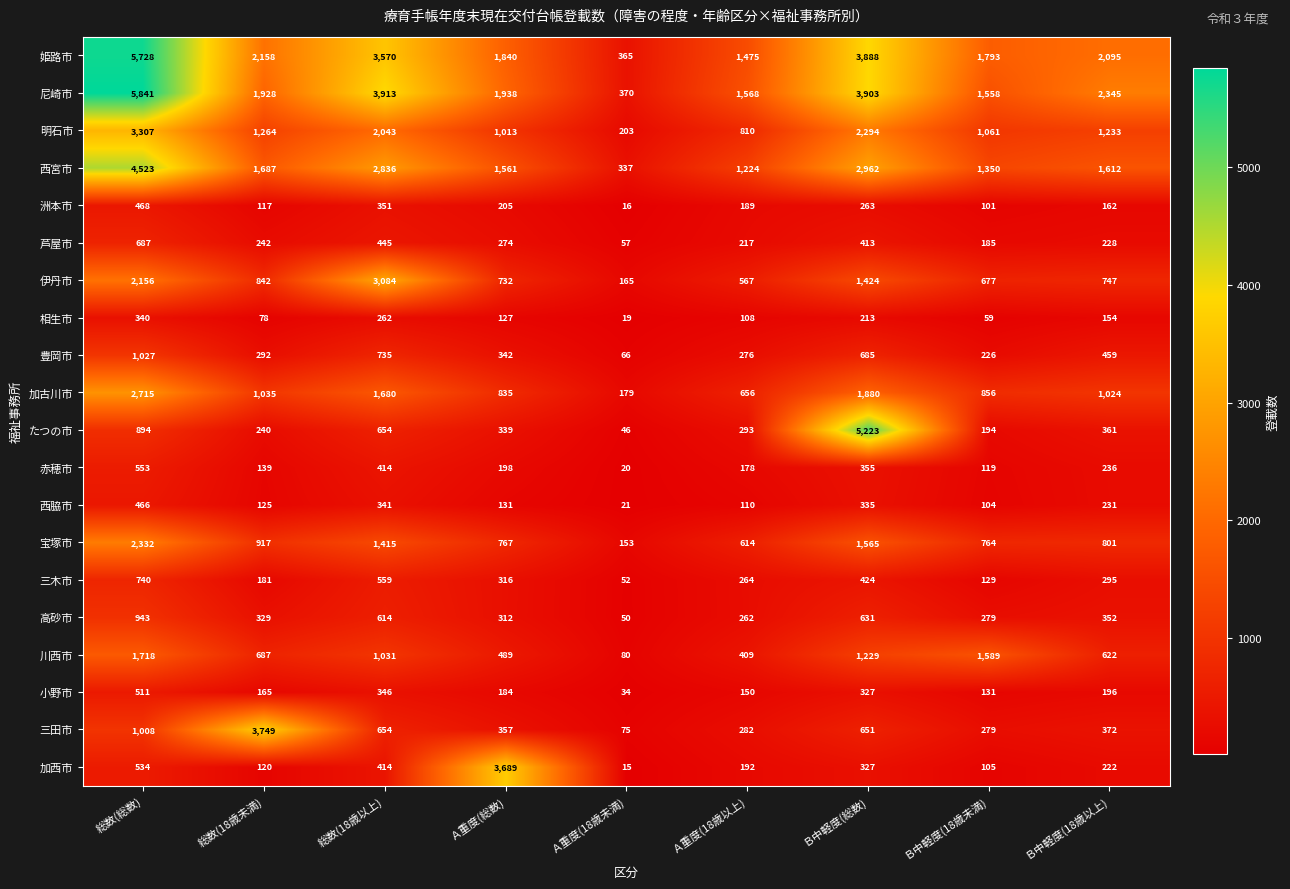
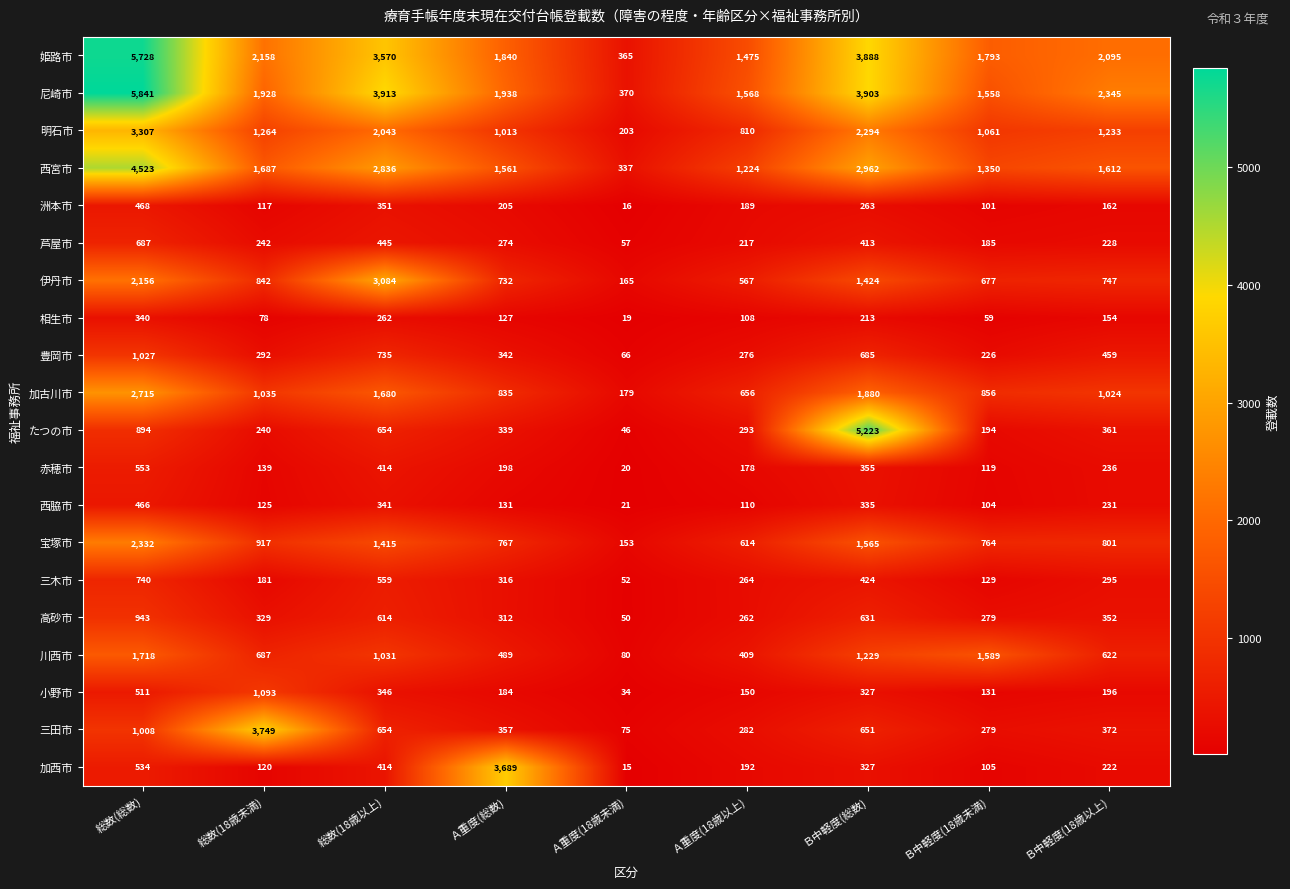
  {
    "姫路市": {
      "総数(総数)": "5,728",
      "総数(18歳未満)": "2,158",
      "総数(18歳以上)": "3,570",
      "Ａ重度(総数)": "1,840",
      "Ａ重度(18歳未満)": "365",
      "Ａ重度(18歳以上)": "1,475",
      "Ｂ中軽度(総数)": "3,888",
      "Ｂ中軽度(18歳未満)": "1,793",
      "Ｂ中軽度(18歳以上)": "2,095"
    },
    "尼崎市": {
      "総数(総数)": "5,841",
      "総数(18歳未満)": "1,928",
      "総数(18歳以上)": "3,913",
      "Ａ重度(総数)": "1,938",
      "Ａ重度(18歳未満)": "370",
      "Ａ重度(18歳以上)": "1,568",
      "Ｂ中軽度(総数)": "3,903",
      "Ｂ中軽度(18歳未満)": "1,558",
      "Ｂ中軽度(18歳以上)": "2,345"
    },
    "明石市": {
      "総数(総数)": "3,307",
      "総数(18歳未満)": "1,264",
      "総数(18歳以上)": "2,043",
      "Ａ重度(総数)": "1,013",
      "Ａ重度(18歳未満)": "203",
      "Ａ重度(18歳以上)": "810",
      "Ｂ中軽度(総数)": "2,294",
      "Ｂ中軽度(18歳未満)": "1,061",
      "Ｂ中軽度(18歳以上)": "1,233"
    },
    "西宮市": {
      "総数(総数)": "4,523",
      "総数(18歳未満)": "1,687",
      "総数(18歳以上)": "2,836",
      "Ａ重度(総数)": "1,561",
      "Ａ重度(18歳未満)": "337",
      "Ａ重度(18歳以上)": "1,224",
      "Ｂ中軽度(総数)": "2,962",
      "Ｂ中軽度(18歳未満)": "1,350",
      "Ｂ中軽度(18歳以上)": "1,612"
    },
    "洲本市": {
      "総数(総数)": "468",
      "総数(18歳未満)": "117",
      "総数(18歳以上)": "351",
      "Ａ重度(総数)": "205",
      "Ａ重度(18歳未満)": "16",
      "Ａ重度(18歳以上)": "189",
      "Ｂ中軽度(総数)": "263",
      "Ｂ中軽度(18歳未満)": "101",
      "Ｂ中軽度(18歳以上)": "162"
    },
    "芦屋市": {
      "総数(総数)": "687",
      "総数(18歳未満)": "242",
      "総数(18歳以上)": "445",
      "Ａ重度(総数)": "274",
      "Ａ重度(18歳未満)": "57",
      "Ａ重度(18歳以上)": "217",
      "Ｂ中軽度(総数)": "413",
      "Ｂ中軽度(18歳未満)": "185",
      "Ｂ中軽度(18歳以上)": "228"
    },
    "伊丹市": {
      "総数(総数)": "2,156",
      "総数(18歳未満)": "842",
      "総数(18歳以上)": "3,084",
      "Ａ重度(総数)": "732",
      "Ａ重度(18歳未満)": "165",
      "Ａ重度(18歳以上)": "567",
      "Ｂ中軽度(総数)": "1,424",
      "Ｂ中軽度(18歳未満)": "677",
      "Ｂ中軽度(18歳以上)": "747"
    },
    "相生市": {
      "総数(総数)": "340",
      "総数(18歳未満)": "78",
      "総数(18歳以上)": "262",
      "Ａ重度(総数)": "127",
      "Ａ重度(18歳未満)": "19",
      "Ａ重度(18歳以上)": "108",
      "Ｂ中軽度(総数)": "213",
      "Ｂ中軽度(18歳未満)": "59",
      "Ｂ中軽度(18歳以上)": "154"
    },
    "豊岡市": {
      "総数(総数)": "1,027",
      "総数(18歳未満)": "292",
      "総数(18歳以上)": "735",
      "Ａ重度(総数)": "342",
      "Ａ重度(18歳未満)": "66",
      "Ａ重度(18歳以上)": "276",
      "Ｂ中軽度(総数)": "685",
      "Ｂ中軽度(18歳未満)": "226",
      "Ｂ中軽度(18歳以上)": "459"
    },
    "加古川市": {
      "総数(総数)": "2,715",
      "総数(18歳未満)": "1,035",
      "総数(18歳以上)": "1,680",
      "Ａ重度(総数)": "835",
      "Ａ重度(18歳未満)": "179",
      "Ａ重度(18歳以上)": "656",
      "Ｂ中軽度(総数)": "1,880",
      "Ｂ中軽度(18歳未満)": "856",
      "Ｂ中軽度(18歳以上)": "1,024"
    },
    "たつの市": {
      "総数(総数)": "894",
      "総数(18歳未満)": "240",
      "総数(18歳以上)": "654",
      "Ａ重度(総数)": "339",
      "Ａ重度(18歳未満)": "46",
      "Ａ重度(18歳以上)": "293",
      "Ｂ中軽度(総数)": "5,223",
      "Ｂ中軽度(18歳未満)": "194",
      "Ｂ中軽度(18歳以上)": "361"
    },
    "赤穂市": {
      "総数(総数)": "553",
      "総数(18歳未満)": "139",
      "総数(18歳以上)": "414",
      "Ａ重度(総数)": "198",
      "Ａ重度(18歳未満)": "20",
      "Ａ重度(18歳以上)": "178",
      "Ｂ中軽度(総数)": "355",
      "Ｂ中軽度(18歳未満)": "119",
      "Ｂ中軽度(18歳以上)": "236"
    },
    "西脇市": {
      "総数(総数)": "466",
      "総数(18歳未満)": "125",
      "総数(18歳以上)": "341",
      "Ａ重度(総数)": "131",
      "Ａ重度(18歳未満)": "21",
      "Ａ重度(18歳以上)": "110",
      "Ｂ中軽度(総数)": "335",
      "Ｂ中軽度(18歳未満)": "104",
      "Ｂ中軽度(18歳以上)": "231"
    },
    "宝塚市": {
      "総数(総数)": "2,332",
      "総数(18歳未満)": "917",
      "総数(18歳以上)": "1,415",
      "Ａ重度(総数)": "767",
      "Ａ重度(18歳未満)": "153",
      "Ａ重度(18歳以上)": "614",
      "Ｂ中軽度(総数)": "1,565",
      "Ｂ中軽度(18歳未満)": "764",
      "Ｂ中軽度(18歳以上)": "801"
    },
    "三木市": {
      "総数(総数)": "740",
      "総数(18歳未満)": "181",
      "総数(18歳以上)": "559",
      "Ａ重度(総数)": "316",
      "Ａ重度(18歳未満)": "52",
      "Ａ重度(18歳以上)": "264",
      "Ｂ中軽度(総数)": "424",
      "Ｂ中軽度(18歳未満)": "129",
      "Ｂ中軽度(18歳以上)": "295"
    },
    "高砂市": {
      "総数(総数)": "943",
      "総数(18歳未満)": "329",
      "総数(18歳以上)": "614",
      "Ａ重度(総数)": "312",
      "Ａ重度(18歳未満)": "50",
      "Ａ重度(18歳以上)": "262",
      "Ｂ中軽度(総数)": "631",
      "Ｂ中軽度(18歳未満)": "279",
      "Ｂ中軽度(18歳以上)": "352"
    },
    "川西市": {
      "総数(総数)": "1,718",
      "総数(18歳未満)": "687",
      "総数(18歳以上)": "1,031",
      "Ａ重度(総数)": "489",
      "Ａ重度(18歳未満)": "80",
      "Ａ重度(18歳以上)": "409",
      "Ｂ中軽度(総数)": "1,229",
      "Ｂ中軽度(18歳未満)": "1,589",
      "Ｂ中軽度(18歳以上)": "622"
    },
    "小野市": {
      "総数(総数)": "511",
-     "総数(18歳未満)": "165",
+     "総数(18歳未満)": "1,093",
      "総数(18歳以上)": "346",
      "Ａ重度(総数)": "184",
      "Ａ重度(18歳未満)": "34",
      "Ａ重度(18歳以上)": "150",
      "Ｂ中軽度(総数)": "327",
      "Ｂ中軽度(18歳未満)": "131",
      "Ｂ中軽度(18歳以上)": "196"
    },
    "三田市": {
      "総数(総数)": "1,008",
      "総数(18歳未満)": "3,749",
      "総数(18歳以上)": "654",
      "Ａ重度(総数)": "357",
      "Ａ重度(18歳未満)": "75",
      "Ａ重度(18歳以上)": "282",
      "Ｂ中軽度(総数)": "651",
      "Ｂ中軽度(18歳未満)": "279",
      "Ｂ中軽度(18歳以上)": "372"
    },
    "加西市": {
      "総数(総数)": "534",
      "総数(18歳未満)": "120",
      "総数(18歳以上)": "414",
      "Ａ重度(総数)": "3,689",
      "Ａ重度(18歳未満)": "15",
      "Ａ重度(18歳以上)": "192",
      "Ｂ中軽度(総数)": "327",
      "Ｂ中軽度(18歳未満)": "105",
      "Ｂ中軽度(18歳以上)": "222"
    }
  }
